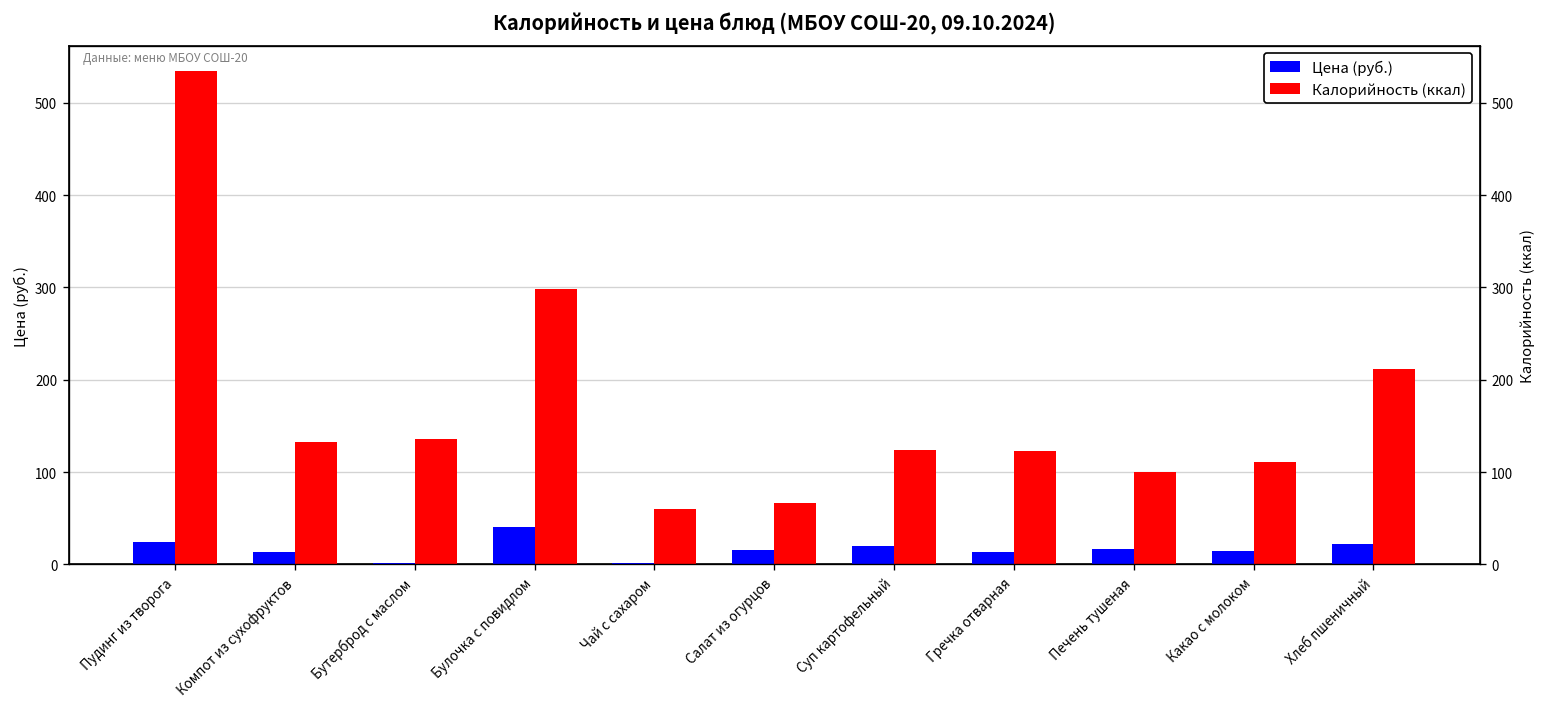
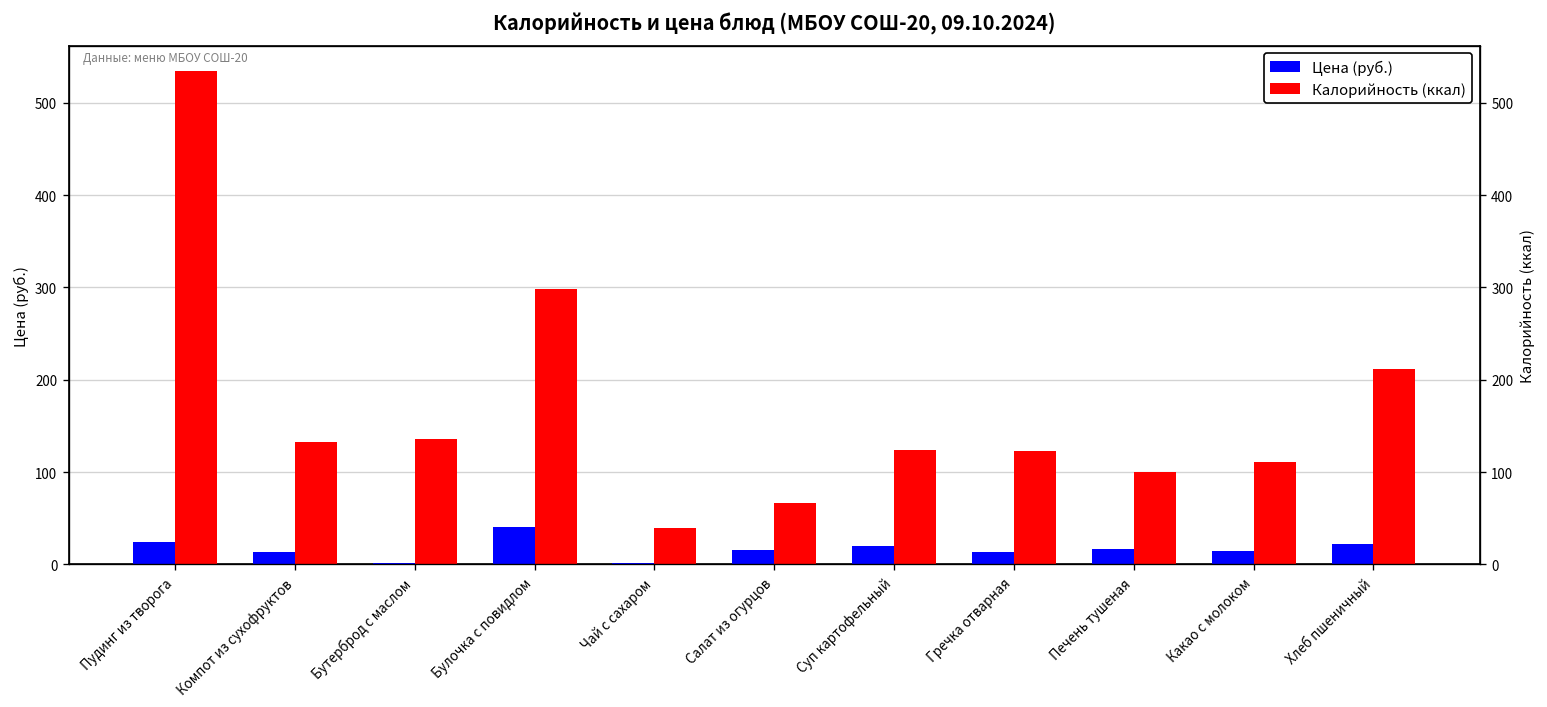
  {
    "Цена (руб.)": {
      "Пудинг из творога": 20,
      "Компот из сухофруктов": 10,
      "Булочка с повидлом": 40,
      "Салат из огурцов": 20,
      "Суп картофельный": 20,
      "Гречка отварная": 10,
      "Печень тушеная": 20,
      "Какао с молоком": 10,
      "Хлеб пшеничный": 20
    },
    "Калорийность (ккал)": {
      "Пудинг из творога": 540,
      "Компот из сухофруктов": 130,
      "Бутерброд с маслом": 140,
      "Булочка с повидлом": 300,
-     "Чай с сахаром": 60,
+     "Чай с сахаром": 40,
      "Салат из огурцов": 70,
      "Суп картофельный": 120,
      "Гречка отварная": 120,
      "Печень тушеная": 100,
      "Какао с молоком": 110,
      "Хлеб пшеничный": 210
    }
  }
